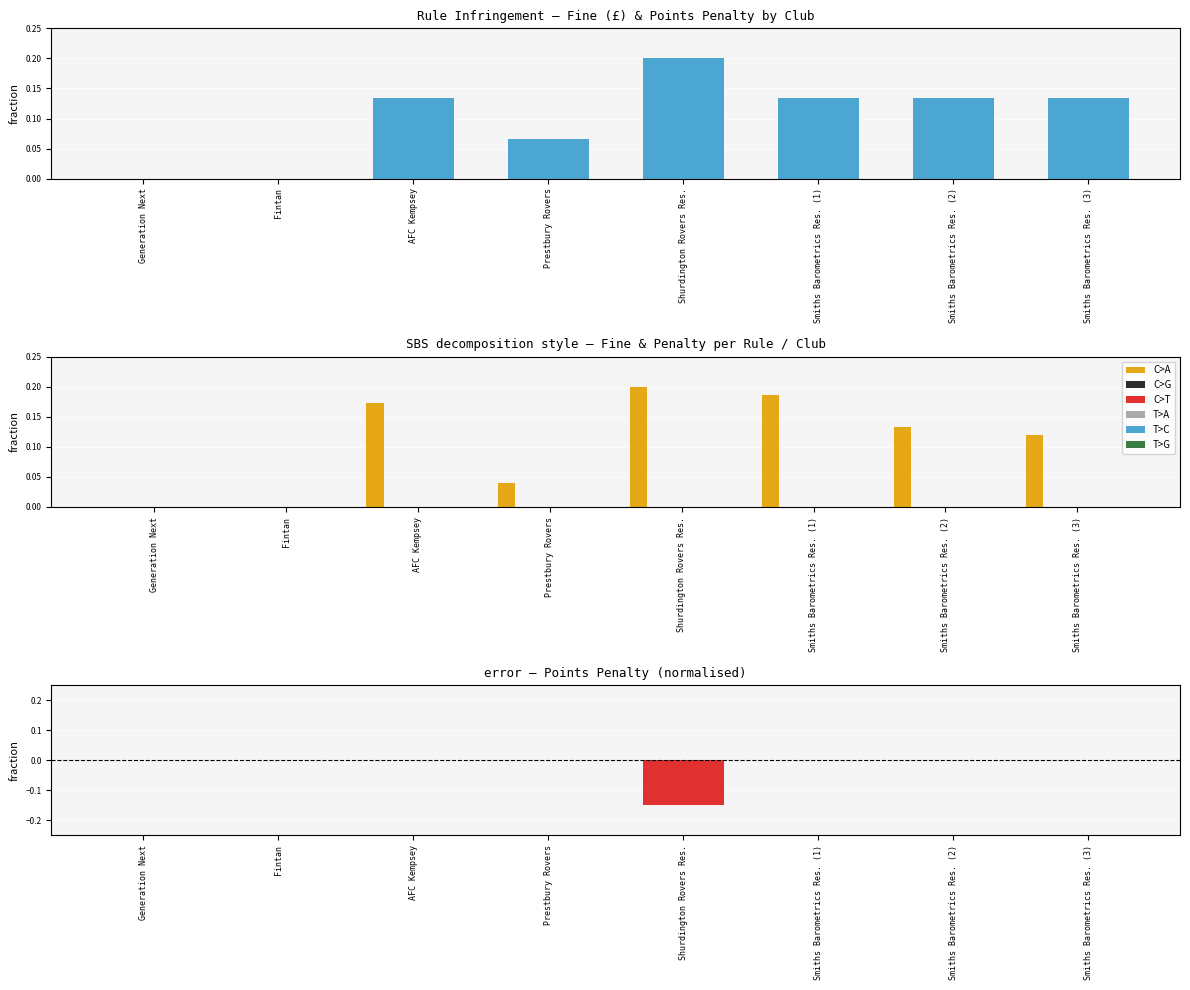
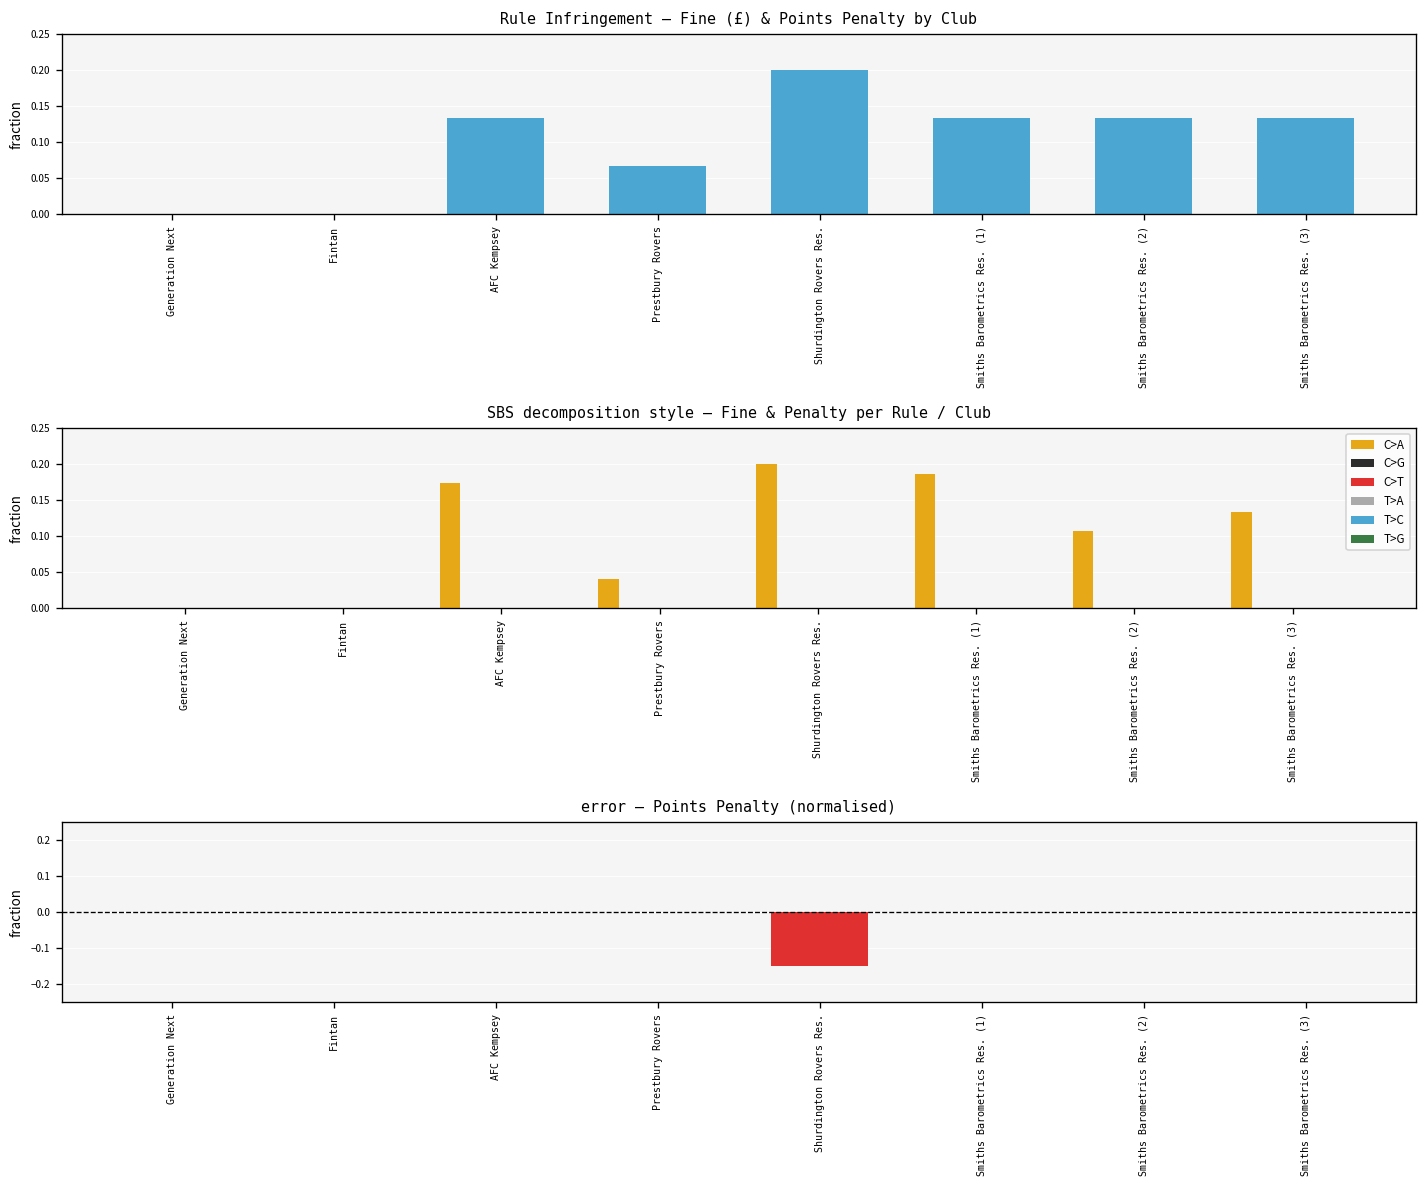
  {
    "Rule Infringement – Fine (£) & Points Penalty by Club": {
      "Generation Next": 0.00,
      "Fintan": 0.00,
      "AFC Kempsey": 0.13,
      "Prestbury Rovers": 0.07,
      "Shurdington Rovers Res.": 0.20,
      "Smiths Barometrics Res. (1)": 0.13,
      "Smiths Barometrics Res. (2)": 0.13,
      "Smiths Barometrics Res. (3)": 0.13
    },
    "SBS decomposition style — Fine & Penalty per Rule / Club": {
      "C>A": {
        "Generation Next": 0.00,
        "Fintan": 0.00,
        "AFC Kempsey": 0.17,
        "Prestbury Rovers": 0.04,
        "Shurdington Rovers Res.": 0.20,
        "Smiths Barometrics Res. (1)": 0.19,
-       "Smiths Barometrics Res. (2)": 0.13,
-       "Smiths Barometrics Res. (3)": 0.12
+       "Smiths Barometrics Res. (2)": 0.11,
+       "Smiths Barometrics Res. (3)": 0.13
      },
      "C>G": {
        "Generation Next": 0.00,
        "Fintan": 0.00,
        "AFC Kempsey": 0.00,
        "Prestbury Rovers": 0.00,
        "Shurdington Rovers Res.": 0.00,
        "Smiths Barometrics Res. (1)": 0.00,
        "Smiths Barometrics Res. (2)": 0.00,
        "Smiths Barometrics Res. (3)": 0.00
      },
      "C>T": {
        "Generation Next": 0.00,
        "Fintan": 0.00,
        "AFC Kempsey": 0.00,
        "Prestbury Rovers": 0.00,
        "Smiths Barometrics Res. (1)": 0.00,
        "Smiths Barometrics Res. (2)": 0.00,
        "Smiths Barometrics Res. (3)": 0.00
      },
      "T>A": {
        "Generation Next": 0.00,
        "Fintan": 0.00,
        "AFC Kempsey": 0.00,
        "Prestbury Rovers": 0.00,
        "Shurdington Rovers Res.": 0.00,
        "Smiths Barometrics Res. (1)": 0.00,
        "Smiths Barometrics Res. (2)": 0.00,
        "Smiths Barometrics Res. (3)": 0.00
      },
      "T>C": {
        "Generation Next": 0.00,
        "Fintan": 0.00,
        "AFC Kempsey": 0.00,
        "Prestbury Rovers": 0.00,
        "Shurdington Rovers Res.": 0.00,
        "Smiths Barometrics Res. (1)": 0.00,
        "Smiths Barometrics Res. (2)": 0.00,
        "Smiths Barometrics Res. (3)": 0.00
      },
      "T>G": {
        "Generation Next": 0.00,
        "Fintan": 0.00,
        "AFC Kempsey": 0.00,
        "Prestbury Rovers": 0.00,
        "Shurdington Rovers Res.": 0.00,
        "Smiths Barometrics Res. (1)": 0.00,
        "Smiths Barometrics Res. (2)": 0.00,
        "Smiths Barometrics Res. (3)": 0.00
      }
    },
    "error — Points Penalty (normalised)": {
      "Generation Next": 0.00,
      "Fintan": 0.00,
      "AFC Kempsey": 0.00,
      "Prestbury Rovers": 0.00,
      "Shurdington Rovers Res.": -0.15,
      "Smiths Barometrics Res. (1)": 0.00,
      "Smiths Barometrics Res. (2)": 0.00,
      "Smiths Barometrics Res. (3)": 0.00
    }
  }
